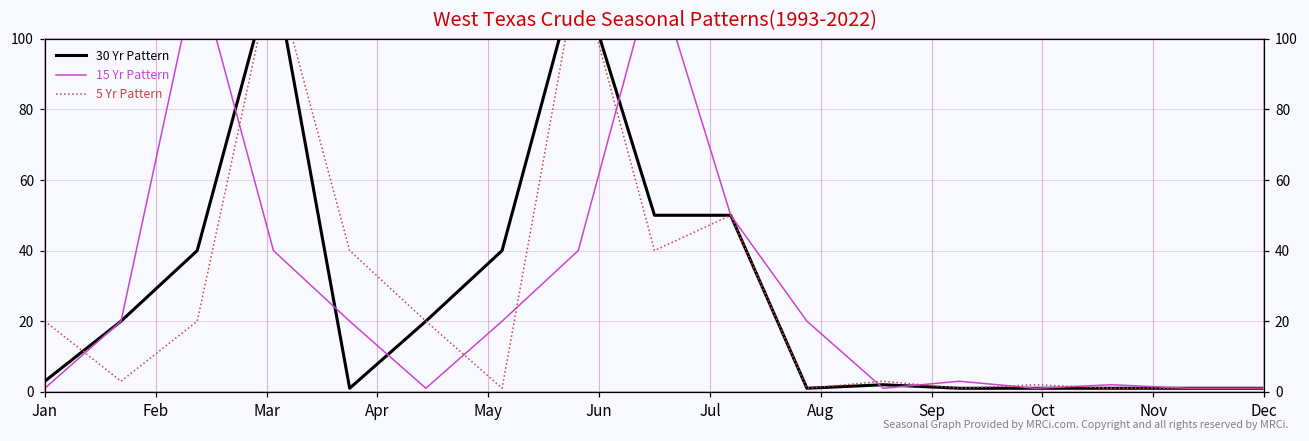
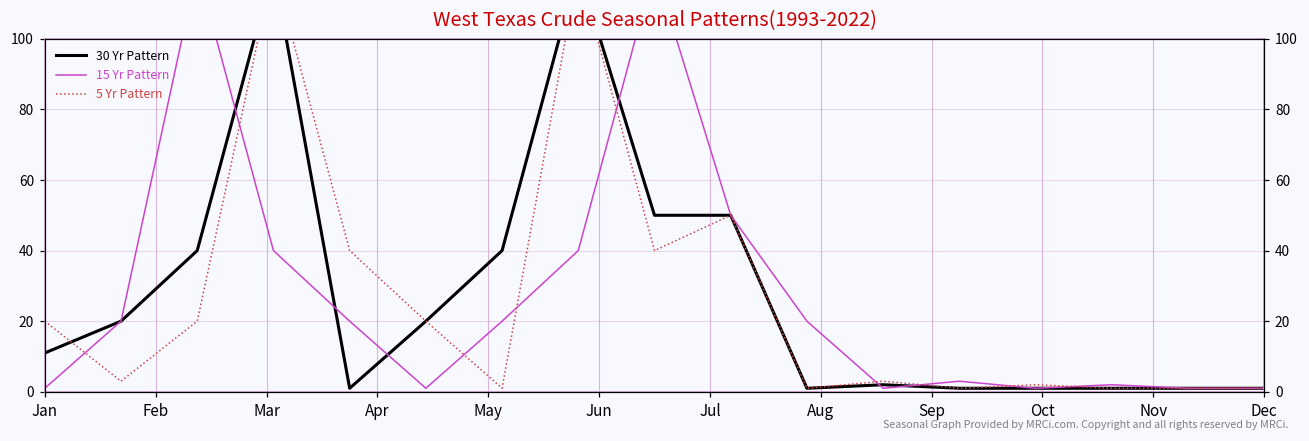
  {
    "30 Yr Pattern": {
-     "Jan": 3
+     "Jan": 11
    },
    "15 Yr Pattern": {
      "Jan": 1
    },
    "5 Yr Pattern": {
      "Jan": 20
    }
  }
